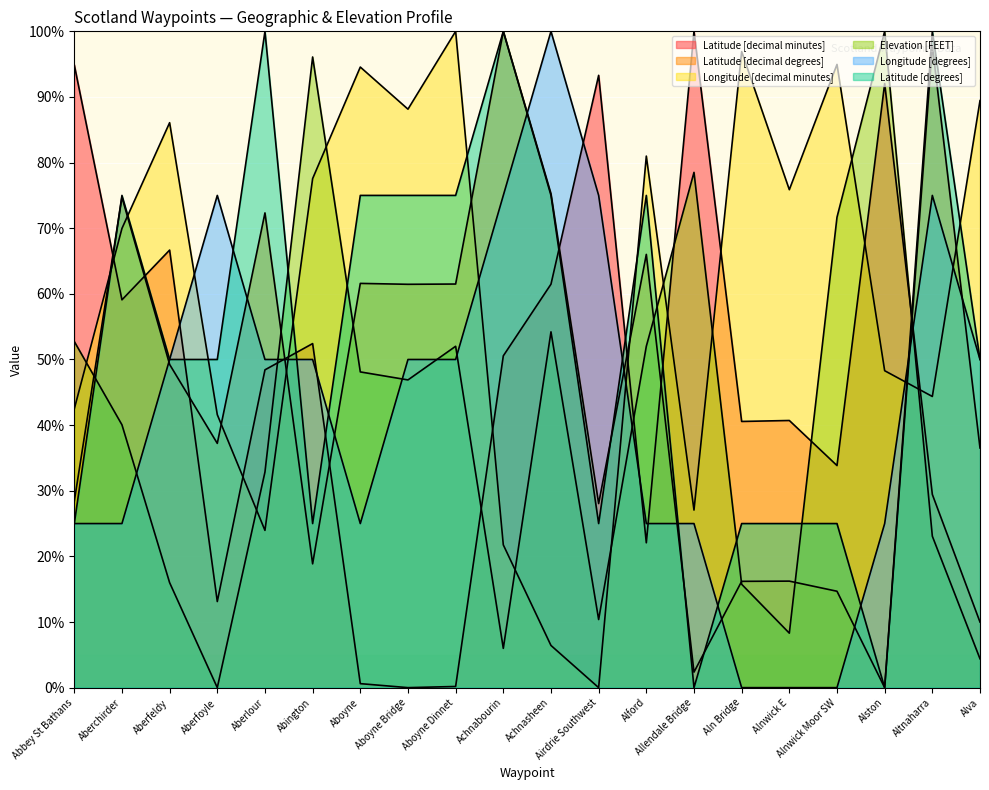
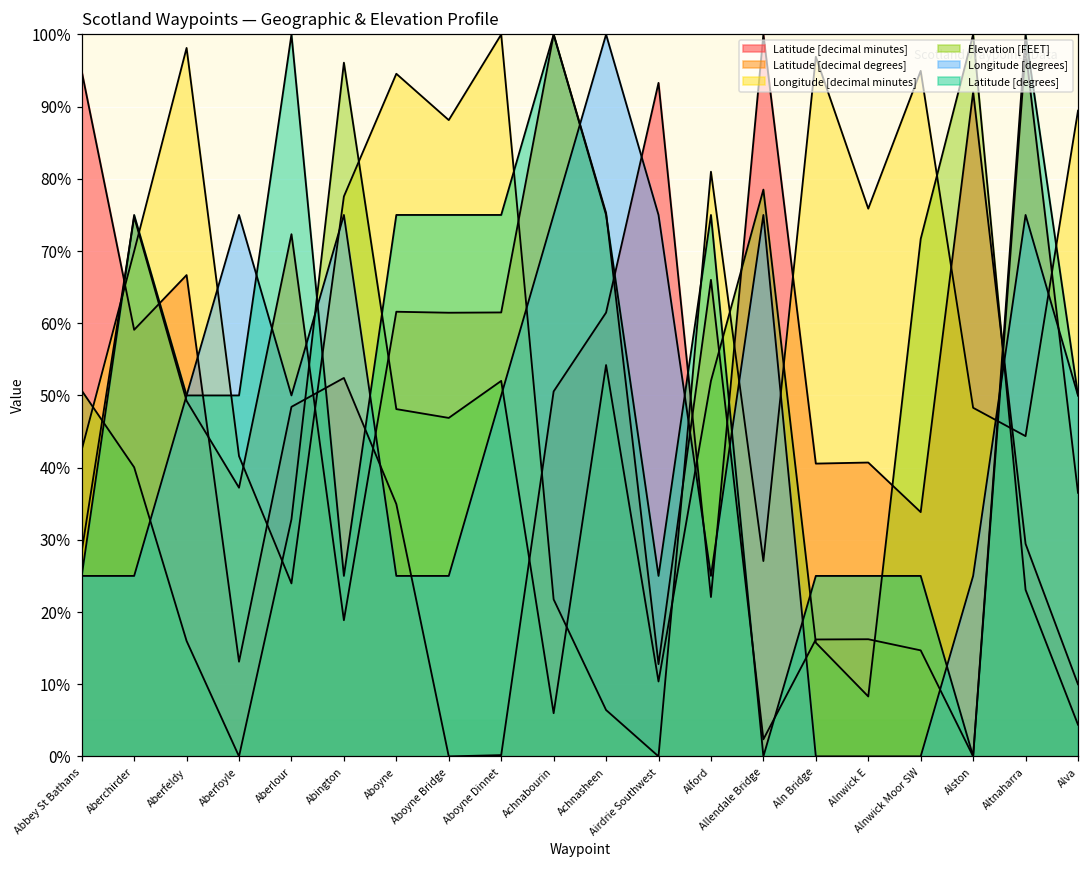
  {
    "Latitude [decimal minutes]": {
      "Abbey St Bathans": "95%",
      "Aberchirder": "59%",
      "Aberfeldy": "67%",
      "Aberfoyle": "13%",
      "Aberlour": "48%",
      "Abington": "52%",
-     "Aboyne": "1%",
+     "Aboyne": "35%",
      "Aboyne Bridge": "0%",
      "Aboyne Dinnet": "0%",
      "Achnabourin": "51%",
      "Achnasheen": "61%",
      "Airdrie Southwest": "93%",
      "Alford": "22%",
      "Allendale Bridge": "100%",
      "Aln Bridge": "41%",
      "Alnwick E": "41%",
      "Alnwick Moor SW": "34%",
      "Altnaharra": "29%",
      "Alva": "10%"
    },
    "Latitude [decimal degrees]": {
      "Abbey St Bathans": "28%",
      "Aberfeldy": "49%",
      "Aberfoyle": "37%",
      "Aberlour": "72%",
      "Abington": "19%",
      "Aboyne": "62%",
      "Aboyne Bridge": "61%",
      "Aboyne Dinnet": "61%",
-     "Airdrie Southwest": "28%",
+     "Airdrie Southwest": "13%",
      "Alford": "66%",
      "Allendale Bridge": "2%",
      "Aln Bridge": "16%",
      "Alnwick E": "16%",
      "Alnwick Moor SW": "15%",
      "Alva": "37%"
    },
    "Longitude [decimal minutes]": {
      "Abbey St Bathans": "42%",
      "Aberchirder": "70%",
-     "Aberfeldy": "86%",
+     "Aberfeldy": "98%",
      "Aberfoyle": "42%",
      "Aberlour": "24%",
      "Abington": "78%",
      "Aboyne": "95%",
      "Aboyne Bridge": "88%",
      "Aboyne Dinnet": "100%",
      "Achnabourin": "22%",
      "Achnasheen": "6%",
      "Airdrie Southwest": "0%",
      "Alford": "81%",
      "Allendale Bridge": "27%",
      "Alnwick E": "76%",
      "Alston": "48%",
      "Altnaharra": "44%",
      "Alva": "89%"
    },
    "Elevation [FEET]": {
-     "Abbey St Bathans": "53%",
+     "Abbey St Bathans": "51%",
      "Aberchirder": "40%",
      "Aberfeldy": "16%",
      "Aberfoyle": "0%",
      "Aberlour": "33%",
      "Abington": "96%",
      "Aboyne": "48%",
      "Aboyne Bridge": "47%",
      "Aboyne Dinnet": "52%",
      "Achnabourin": "6%",
      "Achnasheen": "54%",
      "Airdrie Southwest": "10%",
      "Alford": "52%",
      "Allendale Bridge": "79%",
      "Aln Bridge": "16%",
      "Alnwick E": "8%",
      "Alnwick Moor SW": "72%",
      "Alston": "100%",
      "Altnaharra": "23%",
      "Alva": "4%"
    },
    "Longitude [degrees]": {
      "Aberchirder": "25%",
      "Aberfoyle": "75%",
      "Aberlour": "50%",
-     "Abington": "50%",
+     "Abington": "75%",
      "Aboyne": "25%",
-     "Aboyne Bridge": "50%",
+     "Aboyne Bridge": "25%",
      "Aboyne Dinnet": "50%",
      "Achnabourin": "75%",
      "Achnasheen": "100%",
      "Airdrie Southwest": "75%",
      "Alford": "25%",
-     "Allendale Bridge": "25%",
+     "Allendale Bridge": "75%",
      "Aln Bridge": "0%",
      "Alnwick E": "0%",
      "Alnwick Moor SW": "0%",
      "Alston": "25%",
      "Altnaharra": "75%"
    },
    "Latitude [degrees]": {
      "Aberfoyle": "50%",
      "Aberlour": "100%",
      "Abington": "25%",
      "Aboyne": "75%",
      "Aboyne Bridge": "75%",
      "Aboyne Dinnet": "75%",
      "Airdrie Southwest": "25%",
      "Alford": "75%",
      "Allendale Bridge": "0%",
      "Aln Bridge": "25%",
      "Alnwick E": "25%",
      "Alnwick Moor SW": "25%",
      "Altnaharra": "100%"
    }
  }
